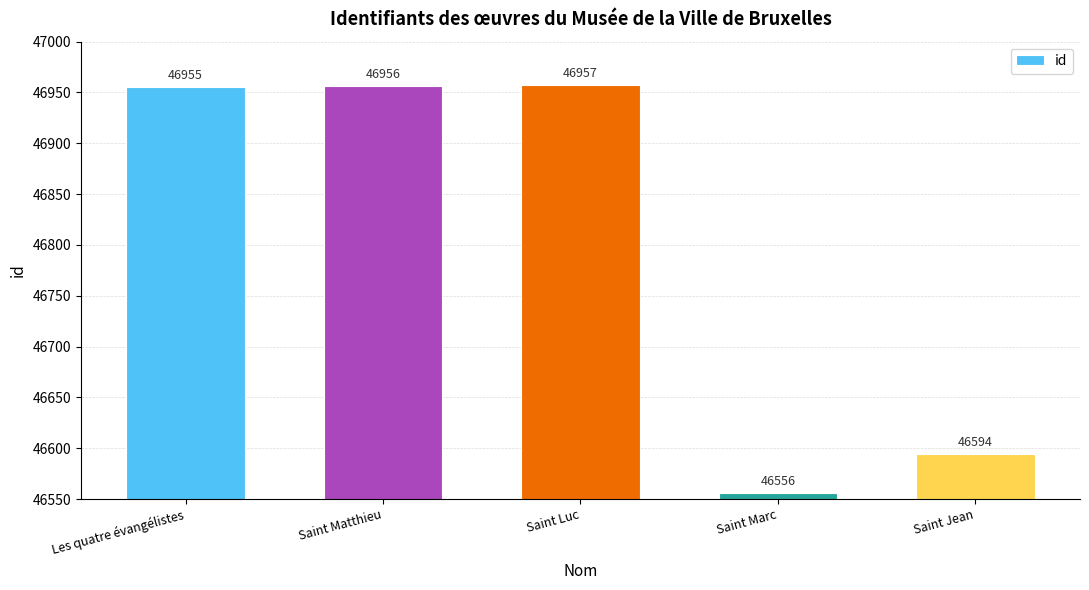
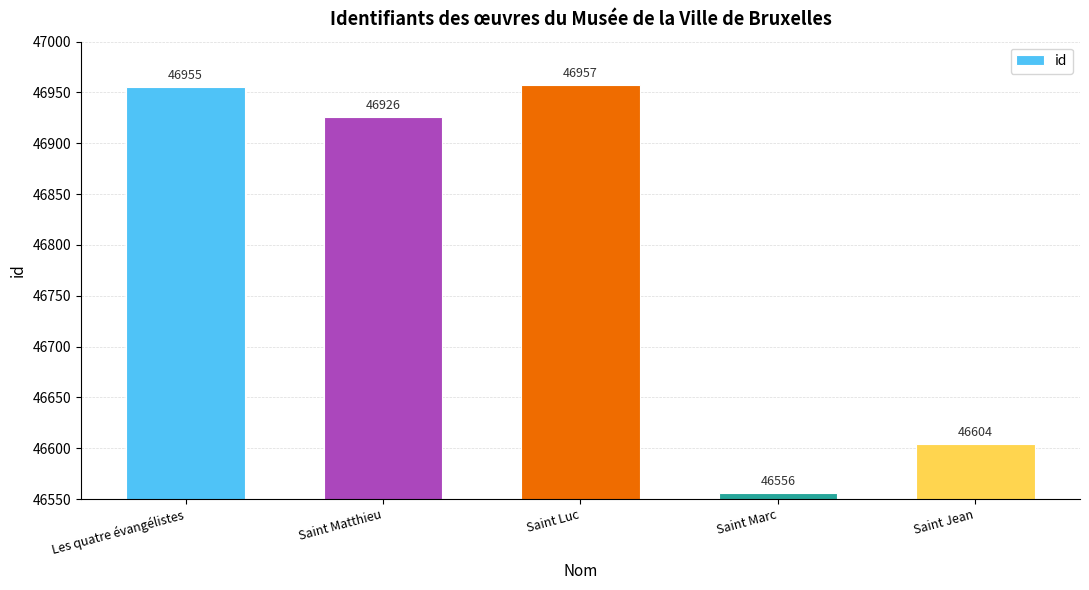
  {
    "Les quatre évangélistes": 46955,
-   "Saint Matthieu": 46956,
+   "Saint Matthieu": 46926,
    "Saint Luc": 46957,
    "Saint Marc": 46556,
-   "Saint Jean": 46594
+   "Saint Jean": 46604
  }
